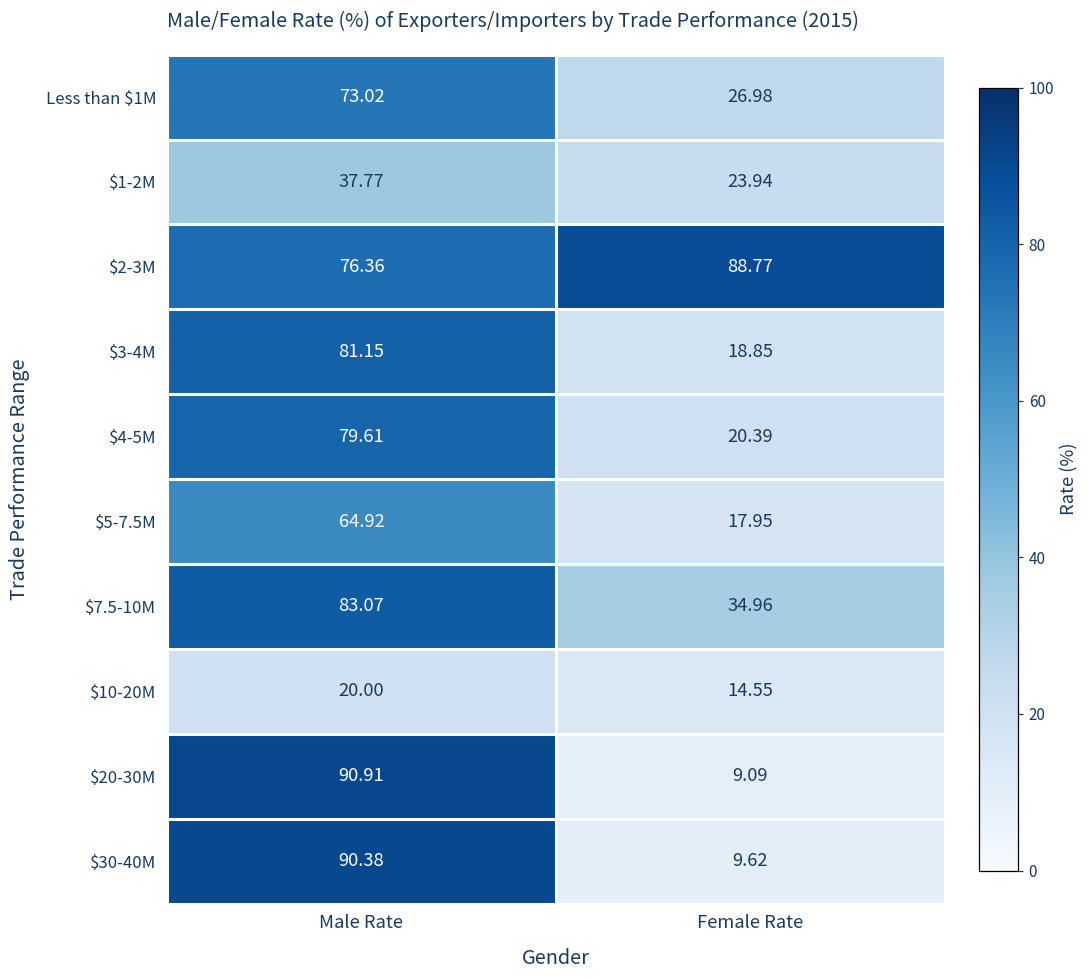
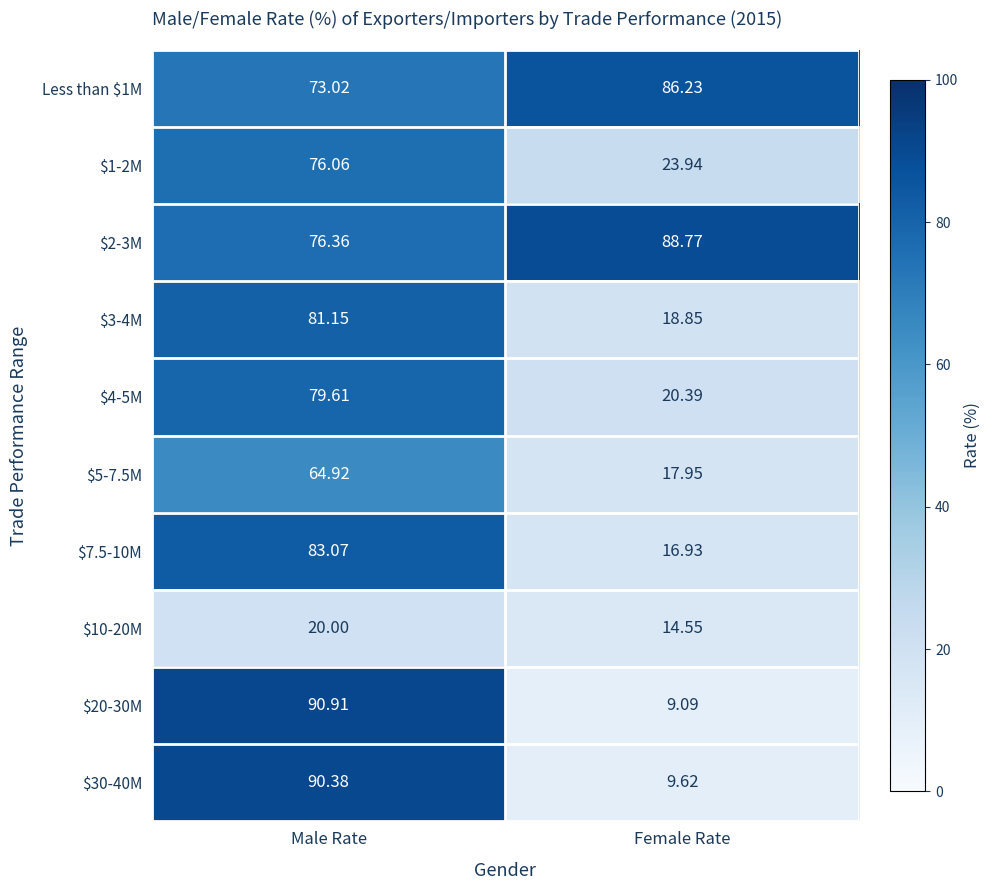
  {
    "Less than $1M": {
      "Male Rate": 73.02,
-     "Female Rate": 26.98
+     "Female Rate": 86.23
    },
    "$1-2M": {
-     "Male Rate": 37.77,
+     "Male Rate": 76.06,
      "Female Rate": 23.94
    },
    "$2-3M": {
      "Male Rate": 76.36,
      "Female Rate": 88.77
    },
    "$3-4M": {
      "Male Rate": 81.15,
      "Female Rate": 18.85
    },
    "$4-5M": {
      "Male Rate": 79.61,
      "Female Rate": 20.39
    },
    "$5-7.5M": {
      "Male Rate": 64.92,
      "Female Rate": 17.95
    },
    "$7.5-10M": {
      "Male Rate": 83.07,
-     "Female Rate": 34.96
+     "Female Rate": 16.93
    },
    "$10-20M": {
      "Male Rate": 20.00,
      "Female Rate": 14.55
    },
    "$20-30M": {
      "Male Rate": 90.91,
      "Female Rate": 9.09
    },
    "$30-40M": {
      "Male Rate": 90.38,
      "Female Rate": 9.62
    }
  }
